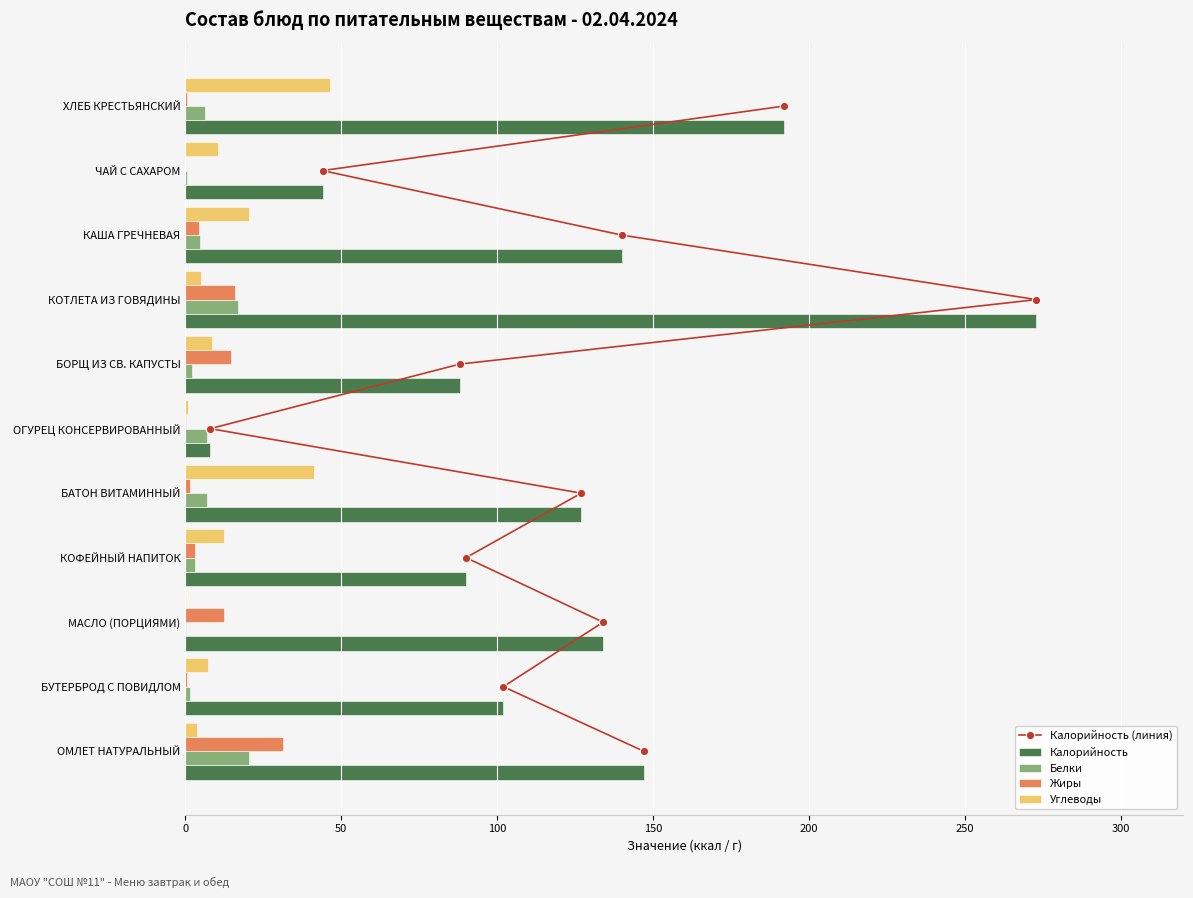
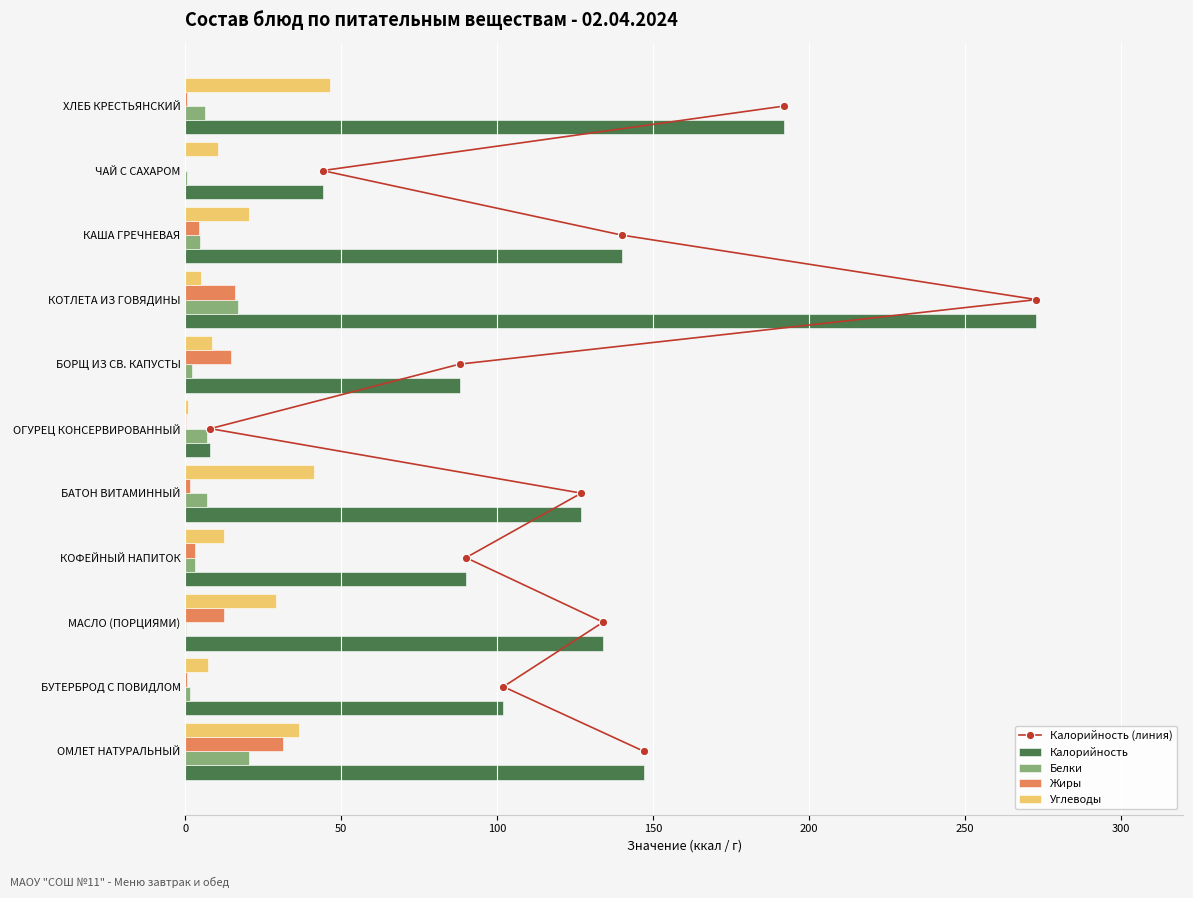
  {
    "Калорийность": {
      "ХЛЕБ КРЕСТЬЯНСКИЙ": 192,
      "ЧАЙ С САХАРОМ": 44,
      "КАША ГРЕЧНЕВАЯ": 140,
      "КОТЛЕТА ИЗ ГОВЯДИНЫ": 273,
      "БОРЩ ИЗ СВ. КАПУСТЫ": 88,
      "ОГУРЕЦ КОНСЕРВИРОВАННЫЙ": 8,
      "БАТОН ВИТАМИННЫЙ": 127,
      "КОФЕЙНЫЙ НАПИТОК": 90,
      "МАСЛО (ПОРЦИЯМИ)": 134,
      "БУТЕРБРОД С ПОВИДЛОМ": 102,
      "ОМЛЕТ НАТУРАЛЬНЫЙ": 147
    },
    "Белки": {
      "ХЛЕБ КРЕСТЬЯНСКИЙ": 6,
      "КАША ГРЕЧНЕВАЯ": 5,
      "КОТЛЕТА ИЗ ГОВЯДИНЫ": 17,
      "БОРЩ ИЗ СВ. КАПУСТЫ": 2,
      "ОГУРЕЦ КОНСЕРВИРОВАННЫЙ": 7,
      "БАТОН ВИТАМИННЫЙ": 7,
      "КОФЕЙНЫЙ НАПИТОК": 3,
      "БУТЕРБРОД С ПОВИДЛОМ": 2,
      "ОМЛЕТ НАТУРАЛЬНЫЙ": 21
    },
    "Жиры": {
      "ЧАЙ С САХАРОМ": 0,
      "КАША ГРЕЧНЕВАЯ": 4,
      "КОТЛЕТА ИЗ ГОВЯДИНЫ": 16,
      "БОРЩ ИЗ СВ. КАПУСТЫ": 15,
      "БАТОН ВИТАМИННЫЙ": 2,
      "КОФЕЙНЫЙ НАПИТОК": 3,
      "МАСЛО (ПОРЦИЯМИ)": 13,
      "ОМЛЕТ НАТУРАЛЬНЫЙ": 31
    },
    "Углеводы": {
      "ХЛЕБ КРЕСТЬЯНСКИЙ": 47,
      "ЧАЙ С САХАРОМ": 11,
      "КАША ГРЕЧНЕВАЯ": 21,
      "КОТЛЕТА ИЗ ГОВЯДИНЫ": 5,
      "БОРЩ ИЗ СВ. КАПУСТЫ": 9,
      "ОГУРЕЦ КОНСЕРВИРОВАННЫЙ": 1,
      "БАТОН ВИТАМИННЫЙ": 41,
      "КОФЕЙНЫЙ НАПИТОК": 13,
-     "МАСЛО (ПОРЦИЯМИ)": 0,
+     "МАСЛО (ПОРЦИЯМИ)": 29,
      "БУТЕРБРОД С ПОВИДЛОМ": 7,
-     "ОМЛЕТ НАТУРАЛЬНЫЙ": 4
+     "ОМЛЕТ НАТУРАЛЬНЫЙ": 37
    }
  }
